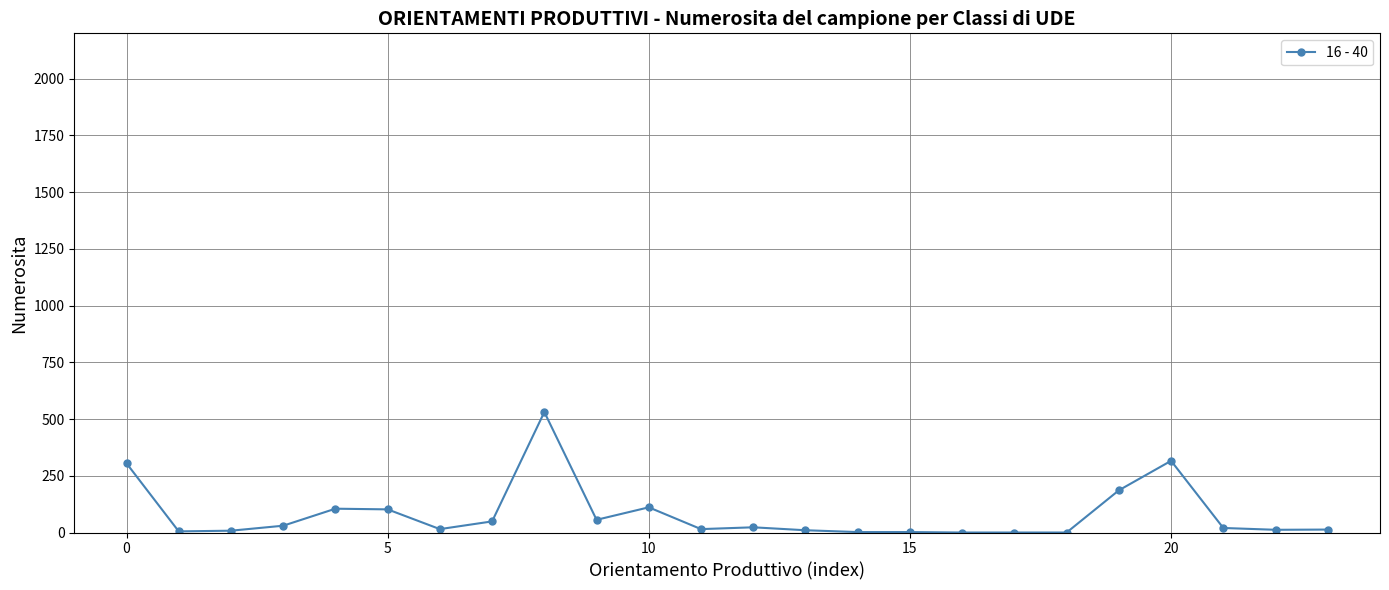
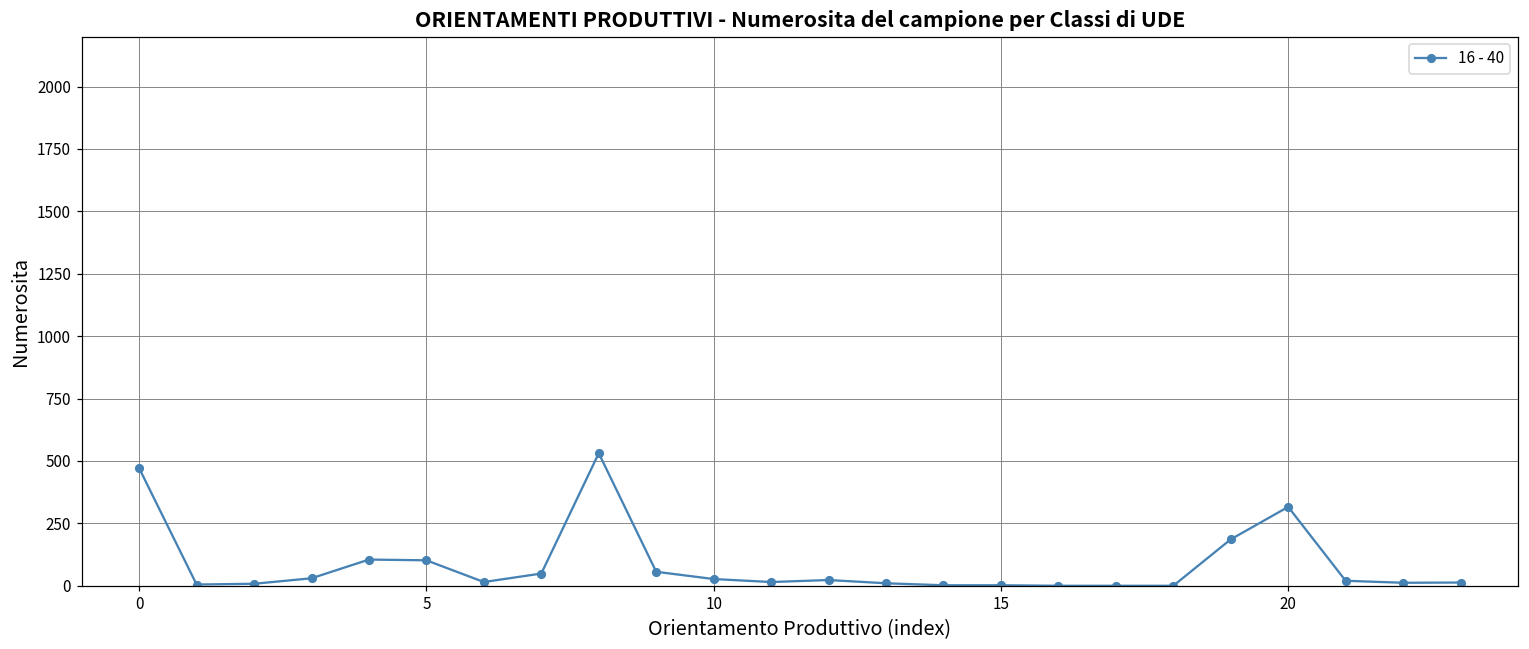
  {
-   "0": 310,
+   "0": 470,
    "5": 100,
-   "10": 110,
+   "10": 30,
    "15": 0,
    "20": 320
  }
